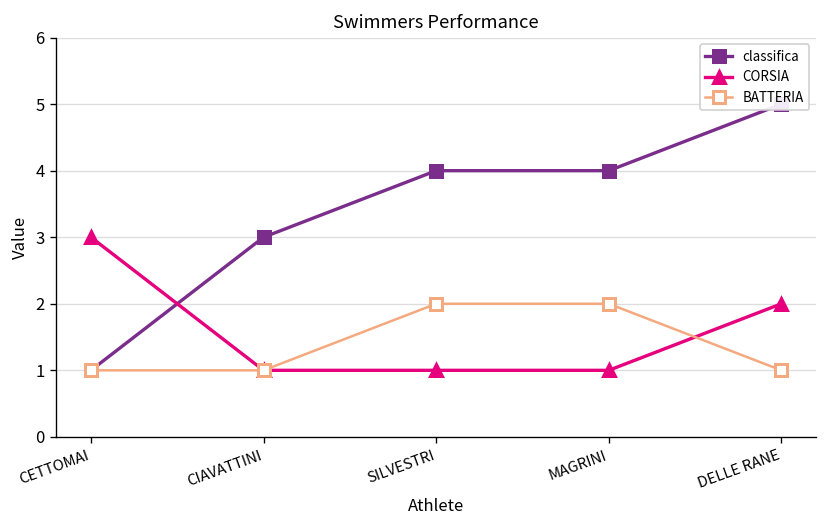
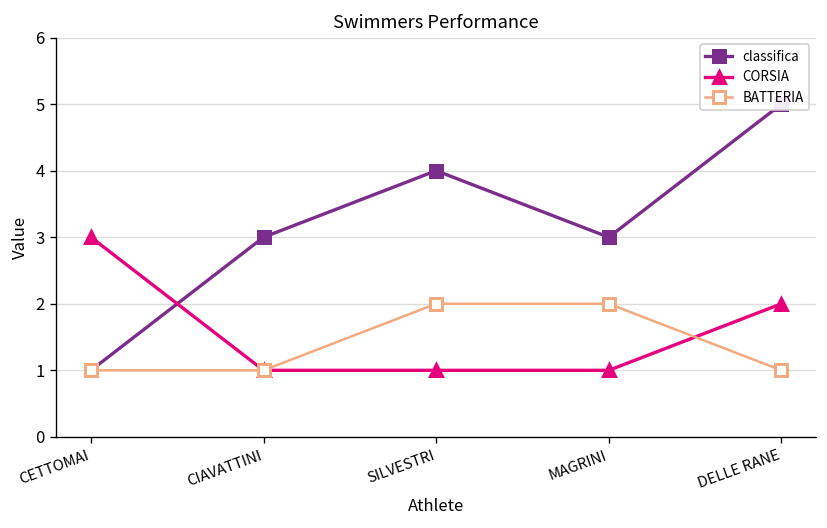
  {
    "classifica": {
      "CIAVATTINI": 3,
      "SILVESTRI": 4,
-     "MAGRINI": 4
+     "MAGRINI": 3
    },
    "CORSIA": {
      "CETTOMAI": 3,
      "SILVESTRI": 1,
      "MAGRINI": 1,
      "DELLE RANE": 2
    },
    "BATTERIA": {
      "SILVESTRI": 2,
      "MAGRINI": 2,
      "DELLE RANE": 1
    }
  }
